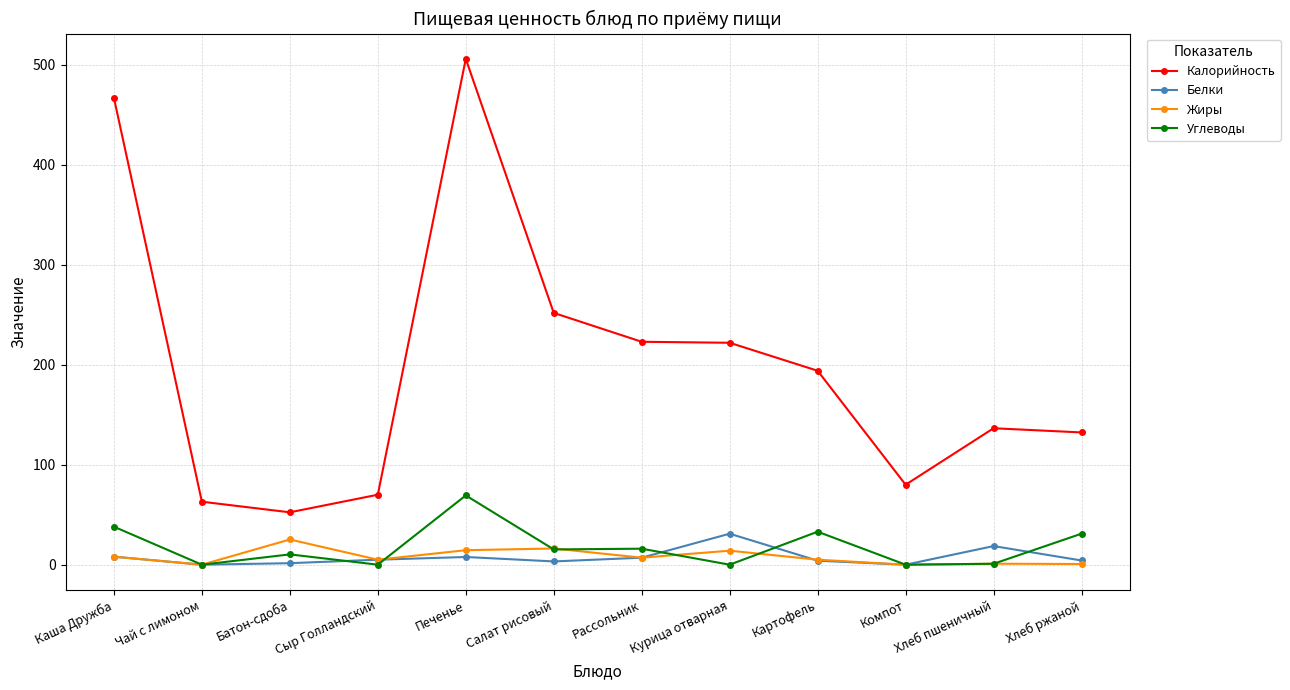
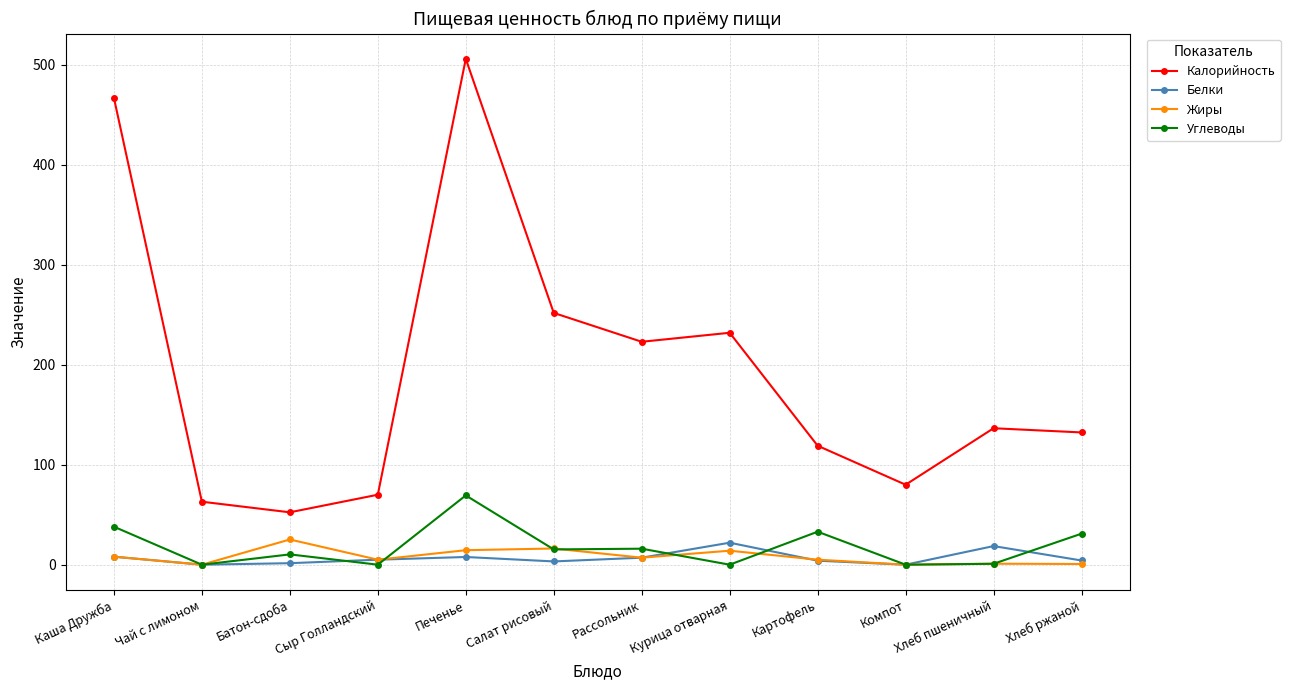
  {
    "Калорийность": {
      "Каша Дружба": 470,
      "Чай с лимоном": 60,
      "Батон-сдоба": 50,
      "Сыр Голландский": 70,
      "Печенье": 510,
      "Салат рисовый": 250,
      "Рассольник": 220,
-     "Курица отварная": 220,
-     "Картофель": 190,
+     "Курица отварная": 230,
+     "Картофель": 120,
      "Компот": 80,
      "Хлеб пшеничный": 140,
      "Хлеб ржаной": 130
    },
    "Белки": {
      "Батон-сдоба": 0,
      "Печенье": 10,
      "Салат рисовый": 0,
-     "Курица отварная": 30,
+     "Курица отварная": 20,
      "Хлеб пшеничный": 20,
      "Хлеб ржаной": 0
    },
    "Жиры": {
      "Батон-сдоба": 30,
      "Печенье": 10,
      "Курица отварная": 10,
      "Хлеб ржаной": 0
    },
    "Углеводы": {
      "Каша Дружба": 40,
      "Батон-сдоба": 10,
      "Сыр Голландский": 0,
      "Печенье": 70,
      "Рассольник": 20,
      "Курица отварная": 0,
      "Картофель": 30,
      "Хлеб ржаной": 30
    }
  }
